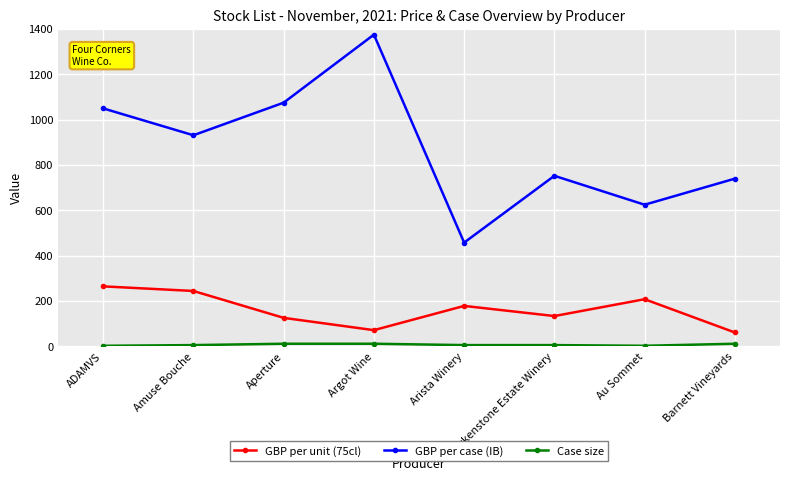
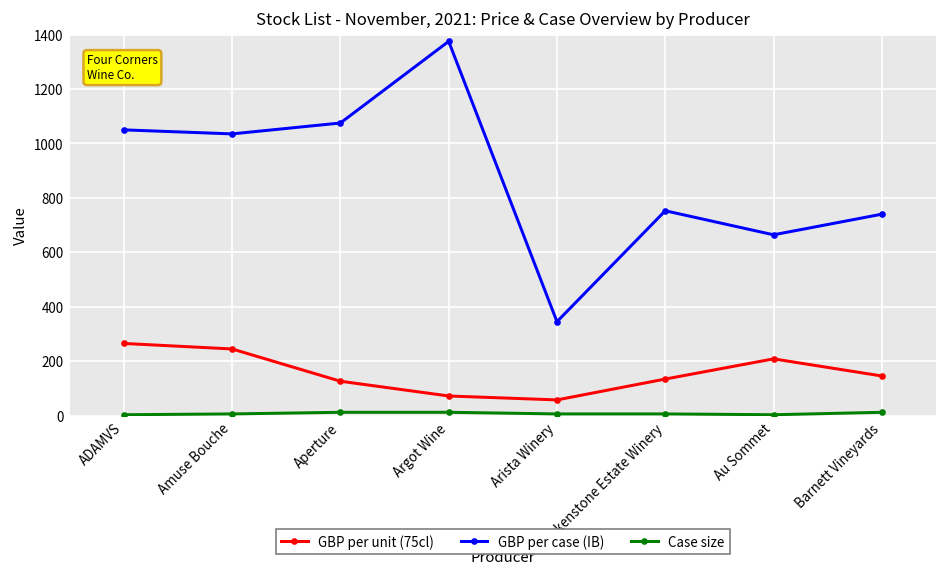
  {
    "GBP per unit (75cl)": {
      "ADAMVS": 270,
      "Amuse Bouche": 240,
      "Aperture": 130,
      "Argot Wine": 70,
-     "Arista Winery": 180,
+     "Arista Winery": 60,
      "Arkenstone Estate Winery": 130,
      "Au Sommet": 210,
-     "Barnett Vineyards": 60
+     "Barnett Vineyards": 150
    },
    "GBP per case (IB)": {
      "ADAMVS": 1050,
-     "Amuse Bouche": 930,
+     "Amuse Bouche": 1040,
      "Aperture": 1080,
      "Argot Wine": 1380,
-     "Arista Winery": 460,
+     "Arista Winery": 350,
      "Arkenstone Estate Winery": 750,
-     "Au Sommet": 630,
+     "Au Sommet": 660,
      "Barnett Vineyards": 740
    },
    "Case size": {
      "ADAMVS": 0,
      "Amuse Bouche": 10,
      "Aperture": 10,
      "Argot Wine": 10,
      "Arista Winery": 10,
      "Arkenstone Estate Winery": 10,
      "Au Sommet": 0,
      "Barnett Vineyards": 10
    }
  }
